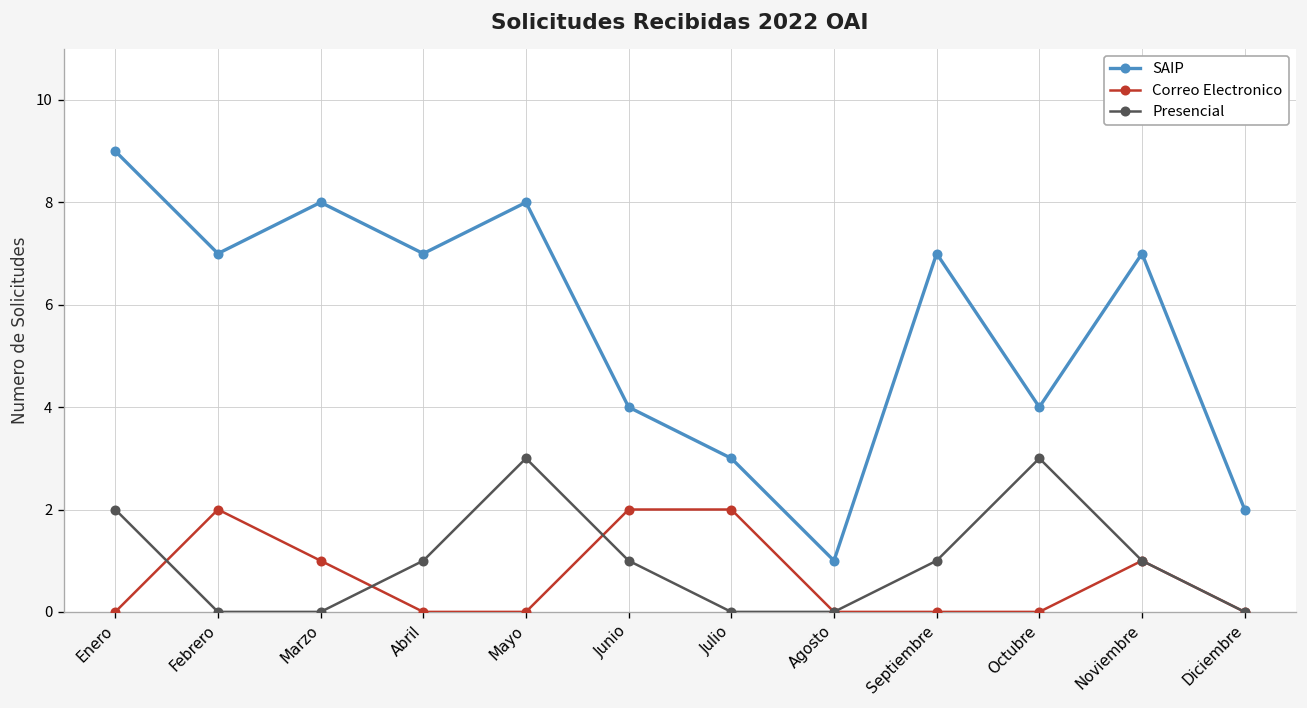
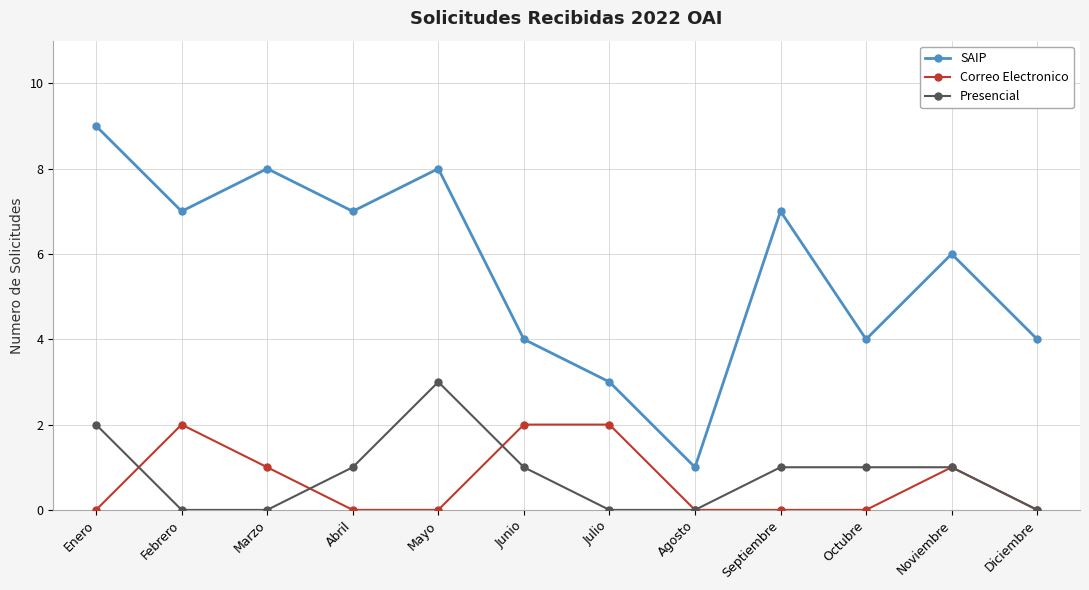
  {
    "SAIP": {
      "Enero": 9,
      "Febrero": 7,
      "Marzo": 8,
      "Abril": 7,
      "Mayo": 8,
      "Junio": 4,
      "Julio": 3,
      "Agosto": 1,
      "Septiembre": 7,
      "Octubre": 4,
-     "Noviembre": 7,
-     "Diciembre": 2
+     "Noviembre": 6,
+     "Diciembre": 4
    },
    "Correo Electronico": {
      "Enero": 0,
      "Febrero": 2,
      "Marzo": 1,
      "Abril": 0,
      "Mayo": 0,
      "Junio": 2,
      "Julio": 2,
      "Septiembre": 0,
      "Octubre": 0
    },
    "Presencial": {
      "Enero": 2,
      "Febrero": 0,
      "Marzo": 0,
      "Abril": 1,
      "Mayo": 3,
      "Junio": 1,
      "Julio": 0,
      "Septiembre": 1,
-     "Octubre": 3
+     "Octubre": 1
    }
  }
